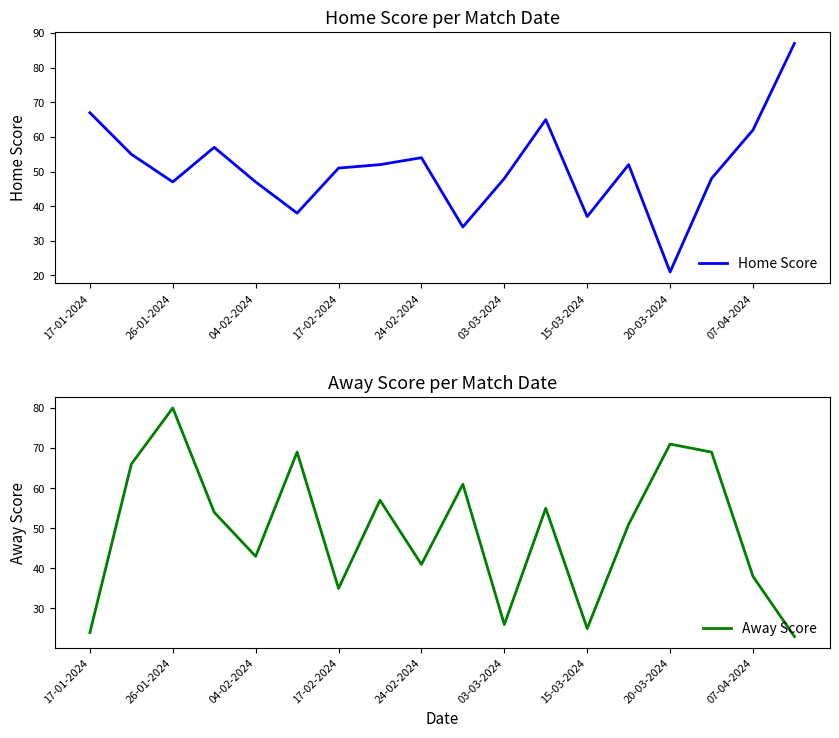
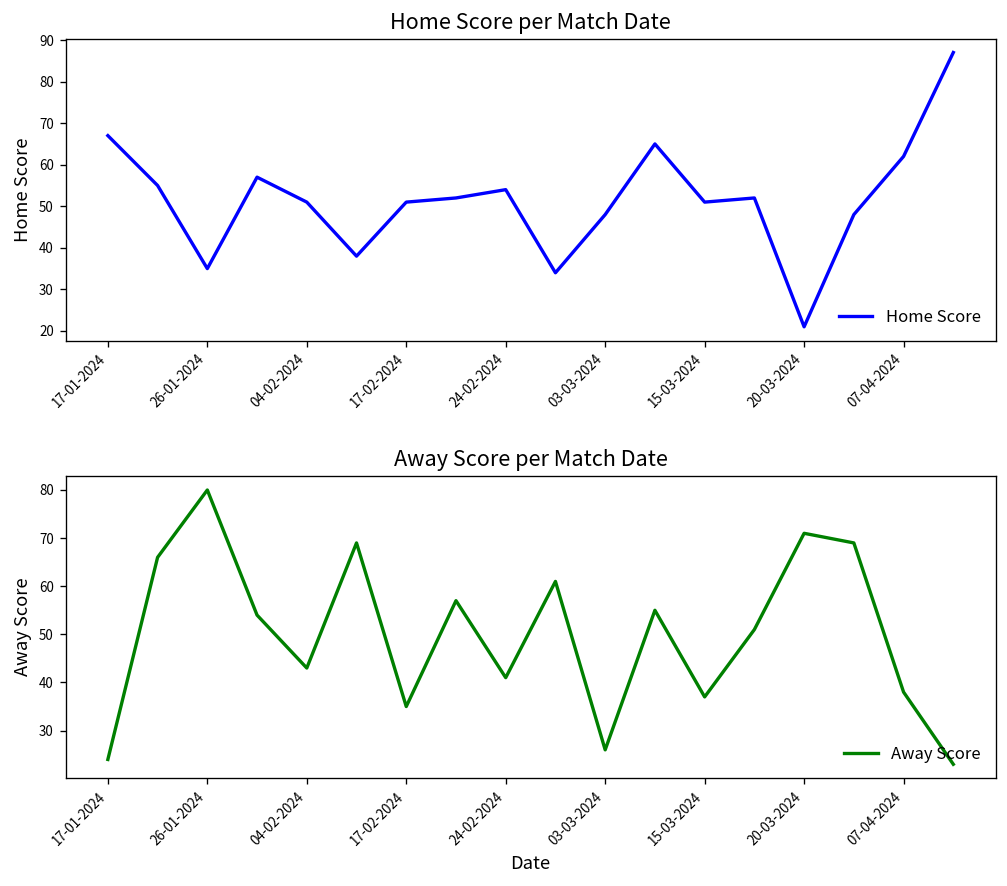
  {
    "Home Score per Match Date": {
      "17-01-2024": 67,
-     "26-01-2024": 47,
-     "04-02-2024": 47,
+     "26-01-2024": 35,
+     "04-02-2024": 51,
      "17-02-2024": 51,
      "24-02-2024": 54,
      "03-03-2024": 48,
-     "15-03-2024": 37,
+     "15-03-2024": 51,
      "20-03-2024": 21,
      "07-04-2024": 62
    },
    "Away Score per Match Date": {
      "17-01-2024": 24,
      "26-01-2024": 80,
      "04-02-2024": 43,
      "17-02-2024": 35,
      "24-02-2024": 41,
      "03-03-2024": 26,
-     "15-03-2024": 25,
+     "15-03-2024": 37,
      "20-03-2024": 71,
      "07-04-2024": 38
    }
  }
